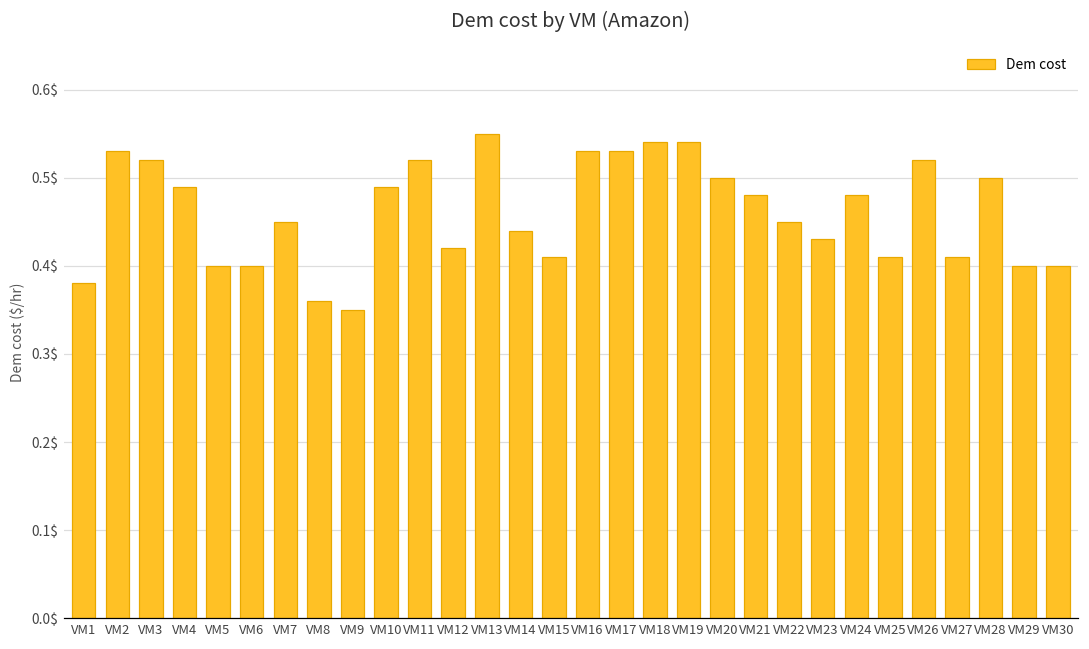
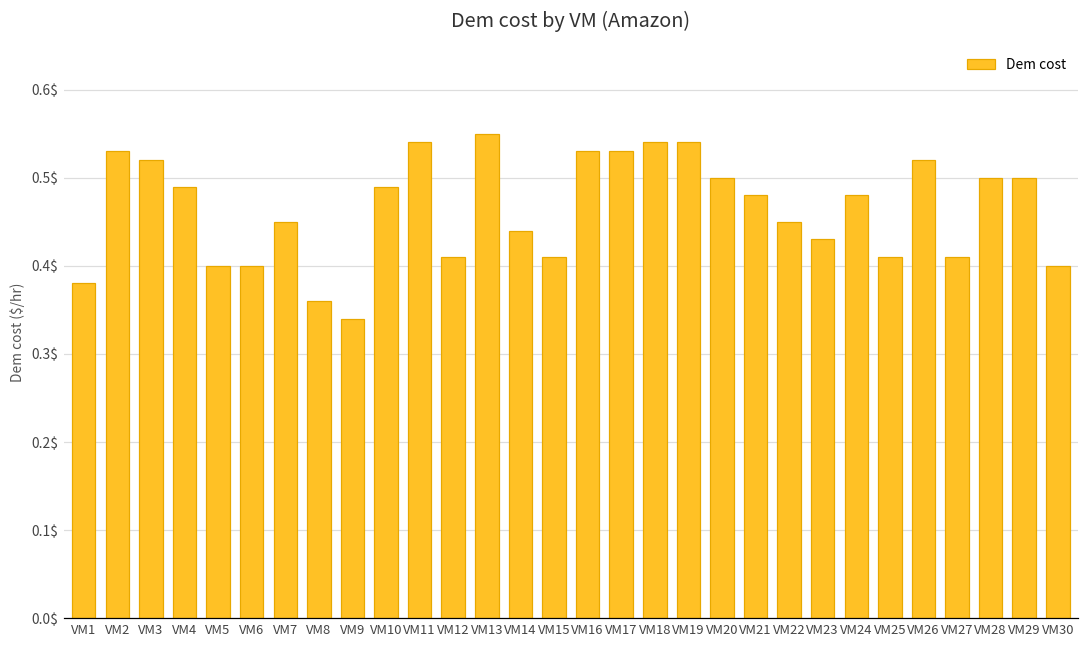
  {
    "VM1": "0.38$",
    "VM2": "0.53$",
    "VM3": "0.52$",
    "VM4": "0.49$",
    "VM5": "0.40$",
    "VM6": "0.40$",
    "VM7": "0.45$",
    "VM8": "0.36$",
-   "VM9": "0.35$",
+   "VM9": "0.34$",
    "VM10": "0.49$",
-   "VM11": "0.52$",
-   "VM12": "0.42$",
+   "VM11": "0.54$",
+   "VM12": "0.41$",
    "VM13": "0.55$",
    "VM14": "0.44$",
    "VM15": "0.41$",
    "VM16": "0.53$",
    "VM17": "0.53$",
    "VM18": "0.54$",
    "VM19": "0.54$",
    "VM20": "0.50$",
    "VM21": "0.48$",
    "VM22": "0.45$",
    "VM23": "0.43$",
    "VM24": "0.48$",
    "VM25": "0.41$",
    "VM26": "0.52$",
    "VM27": "0.41$",
    "VM28": "0.50$",
-   "VM29": "0.4$",
+   "VM29": "0.5$",
    "VM30": "0.40$"
  }
